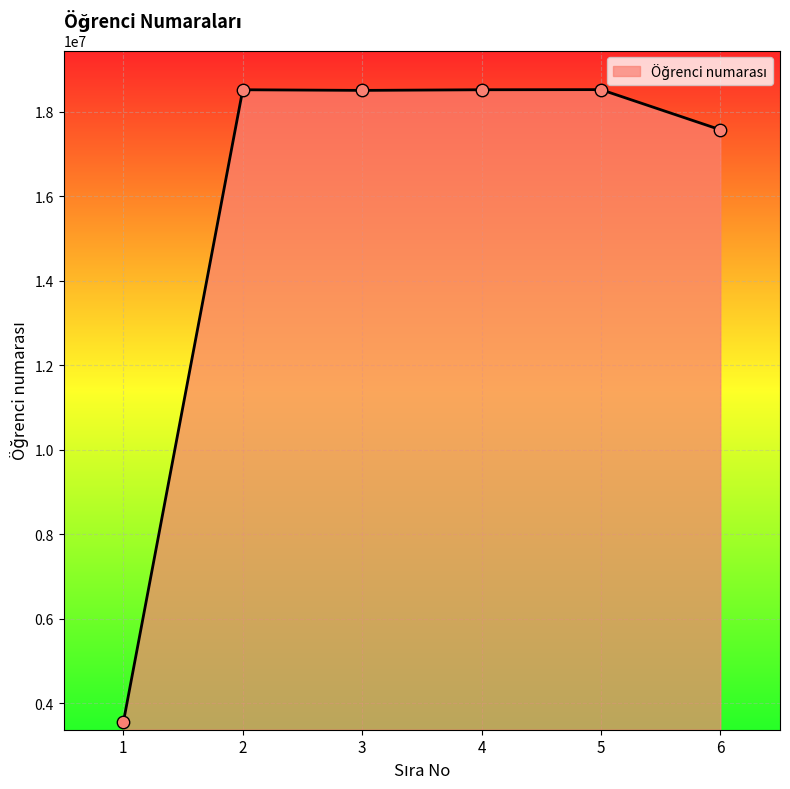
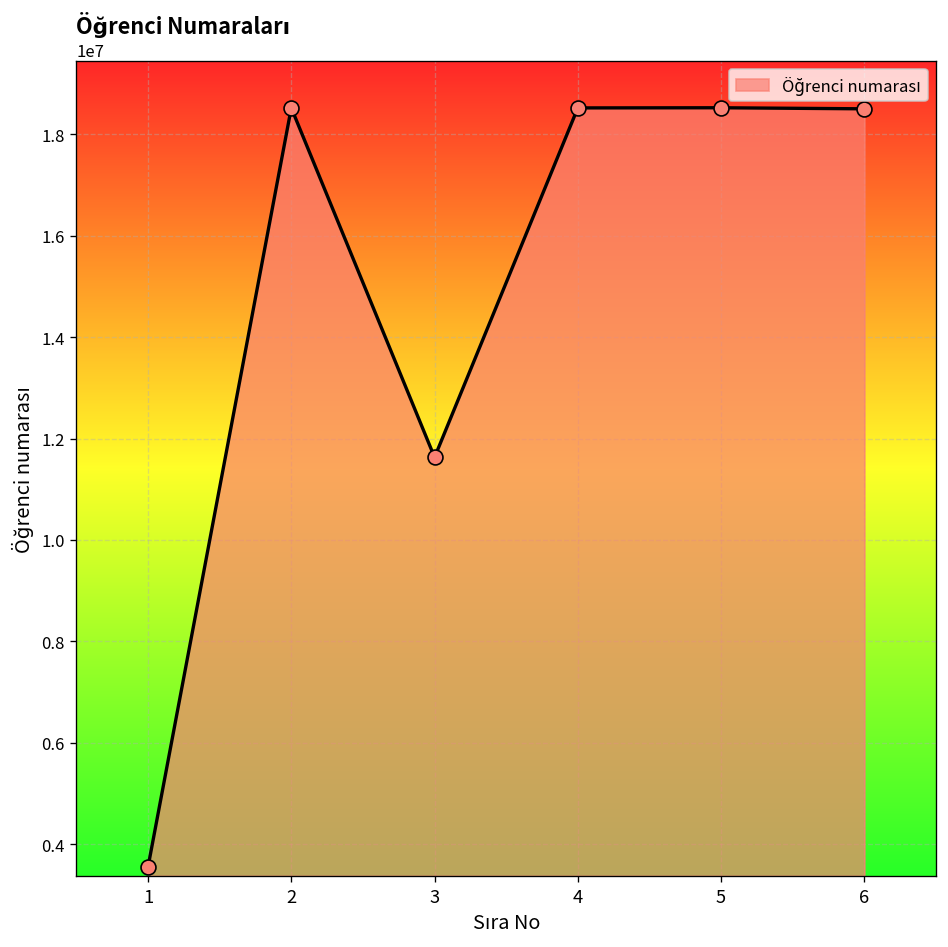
  {
    "1": 3600000,
    "2": 18500000,
-   "3": 18500000,
+   "3": 11600000,
    "4": 18500000,
    "5": 18500000,
-   "6": 17600000
+   "6": 18500000
  }
